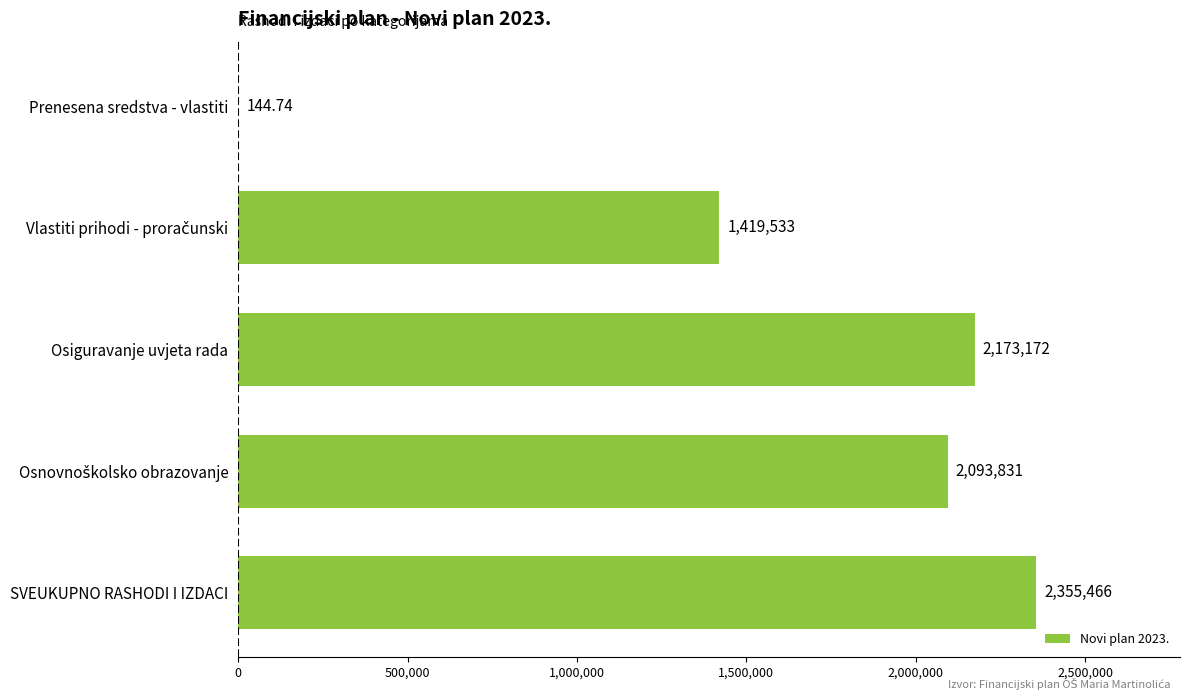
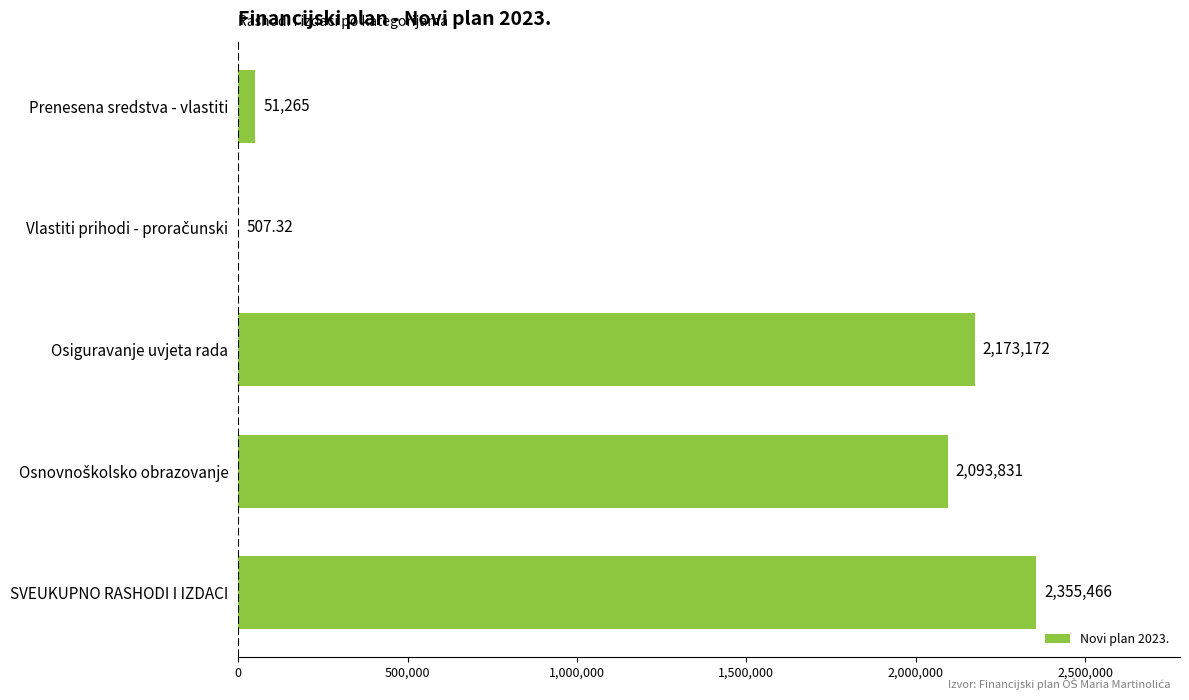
  {
-   "Prenesena sredstva - vlastiti": "144.74",
-   "Vlastiti prihodi - proračunski": "1,419,533",
+   "Prenesena sredstva - vlastiti": "51,265",
+   "Vlastiti prihodi - proračunski": "507.32",
    "Osiguravanje uvjeta rada": "2,173,172",
    "Osnovnoškolsko obrazovanje": "2,093,831",
    "SVEUKUPNO RASHODI I IZDACI": "2,355,466"
  }
